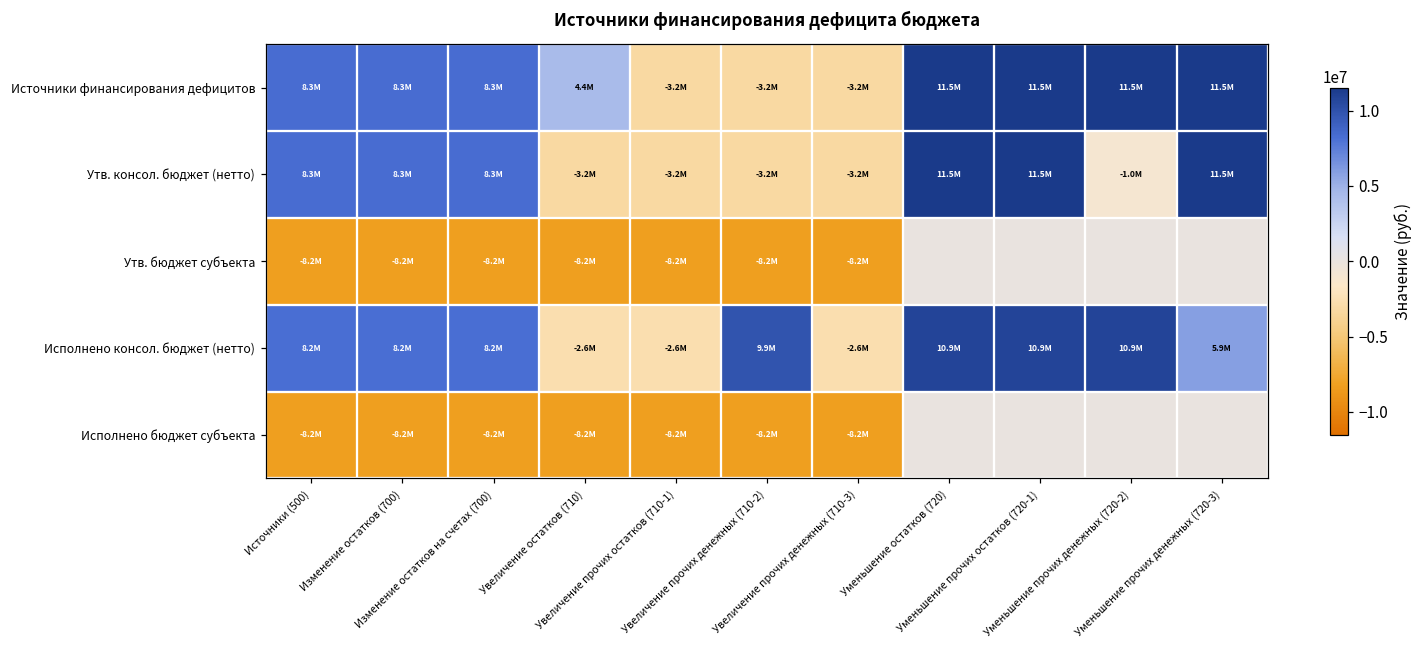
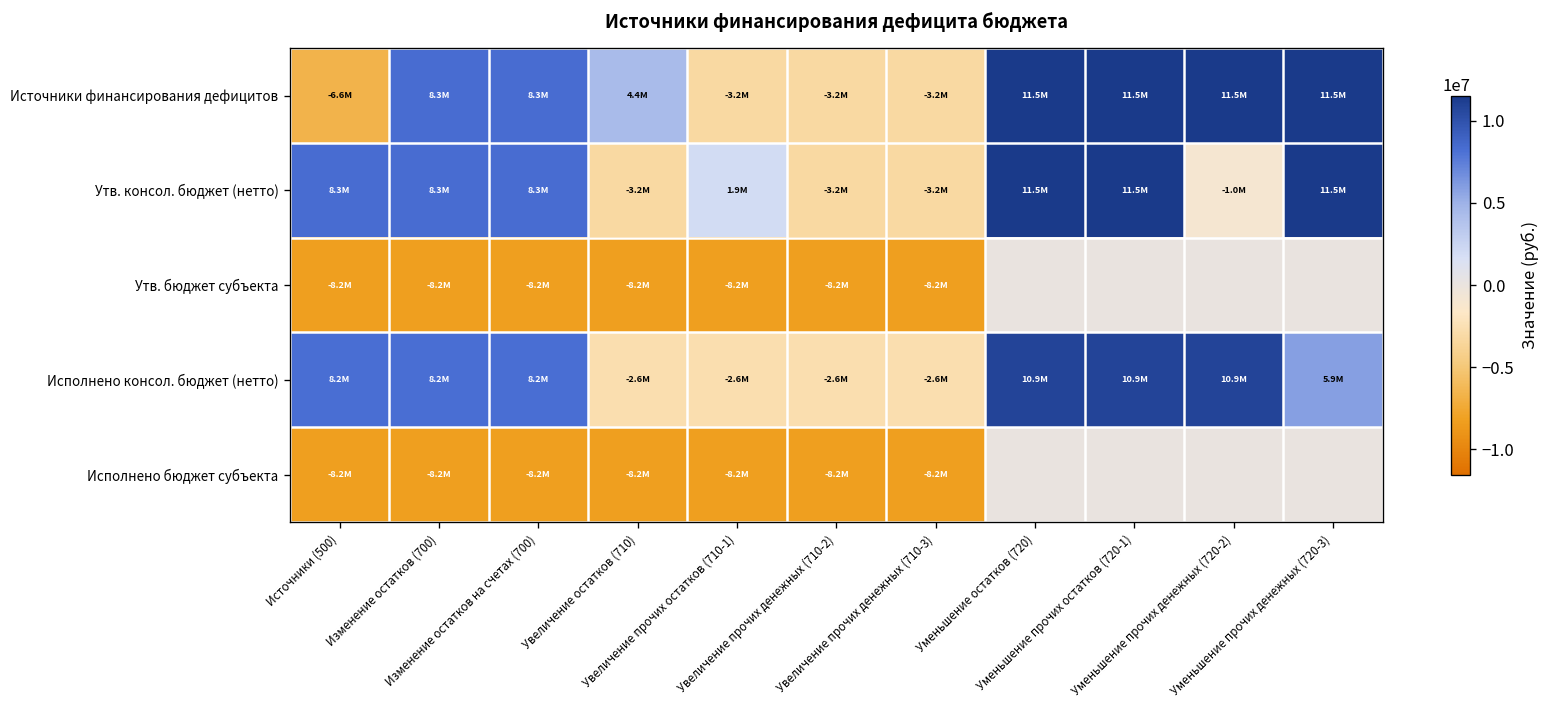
  {
    "Источники финансирования дефицитов": {
-     "Источники (500)": "8.3M",
+     "Источники (500)": "-6.6M",
      "Изменение остатков (700)": "8.3M",
      "Изменение остатков на счетах (700)": "8.3M",
      "Увеличение остатков (710)": "4.4M",
      "Увеличение прочих остатков (710-1)": "-3.2M",
      "Увеличение прочих денежных (710-2)": "-3.2M",
      "Увеличение прочих денежных (710-3)": "-3.2M",
      "Уменьшение остатков (720)": "11.5M",
      "Уменьшение прочих остатков (720-1)": "11.5M",
      "Уменьшение прочих денежных (720-2)": "11.5M",
      "Уменьшение прочих денежных (720-3)": "11.5M"
    },
    "Утв. консол. бюджет (нетто)": {
      "Источники (500)": "8.3M",
      "Изменение остатков (700)": "8.3M",
      "Изменение остатков на счетах (700)": "8.3M",
      "Увеличение остатков (710)": "-3.2M",
-     "Увеличение прочих остатков (710-1)": "-3.2M",
+     "Увеличение прочих остатков (710-1)": "1.9M",
      "Увеличение прочих денежных (710-2)": "-3.2M",
      "Увеличение прочих денежных (710-3)": "-3.2M",
      "Уменьшение остатков (720)": "11.5M",
      "Уменьшение прочих остатков (720-1)": "11.5M",
      "Уменьшение прочих денежных (720-2)": "-1.0M",
      "Уменьшение прочих денежных (720-3)": "11.5M"
    },
    "Утв. бюджет субъекта": {
      "Источники (500)": "-8.2M",
      "Изменение остатков (700)": "-8.2M",
      "Изменение остатков на счетах (700)": "-8.2M",
      "Увеличение остатков (710)": "-8.2M",
      "Увеличение прочих остатков (710-1)": "-8.2M",
      "Увеличение прочих денежных (710-2)": "-8.2M",
      "Увеличение прочих денежных (710-3)": "-8.2M"
    },
    "Исполнено консол. бюджет (нетто)": {
      "Источники (500)": "8.2M",
      "Изменение остатков (700)": "8.2M",
      "Изменение остатков на счетах (700)": "8.2M",
      "Увеличение остатков (710)": "-2.6M",
      "Увеличение прочих остатков (710-1)": "-2.6M",
-     "Увеличение прочих денежных (710-2)": "9.9M",
+     "Увеличение прочих денежных (710-2)": "-2.6M",
      "Увеличение прочих денежных (710-3)": "-2.6M",
      "Уменьшение остатков (720)": "10.9M",
      "Уменьшение прочих остатков (720-1)": "10.9M",
      "Уменьшение прочих денежных (720-2)": "10.9M",
      "Уменьшение прочих денежных (720-3)": "5.9M"
    },
    "Исполнено бюджет субъекта": {
      "Источники (500)": "-8.2M",
      "Изменение остатков (700)": "-8.2M",
      "Изменение остатков на счетах (700)": "-8.2M",
      "Увеличение остатков (710)": "-8.2M",
      "Увеличение прочих остатков (710-1)": "-8.2M",
      "Увеличение прочих денежных (710-2)": "-8.2M",
      "Увеличение прочих денежных (710-3)": "-8.2M"
    }
  }
